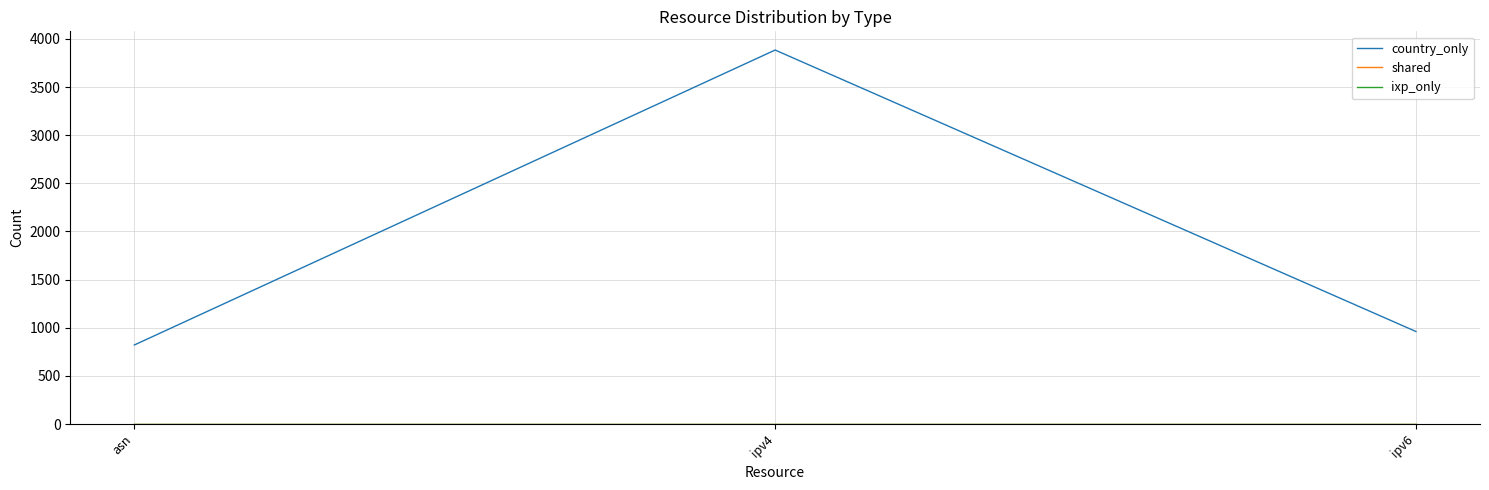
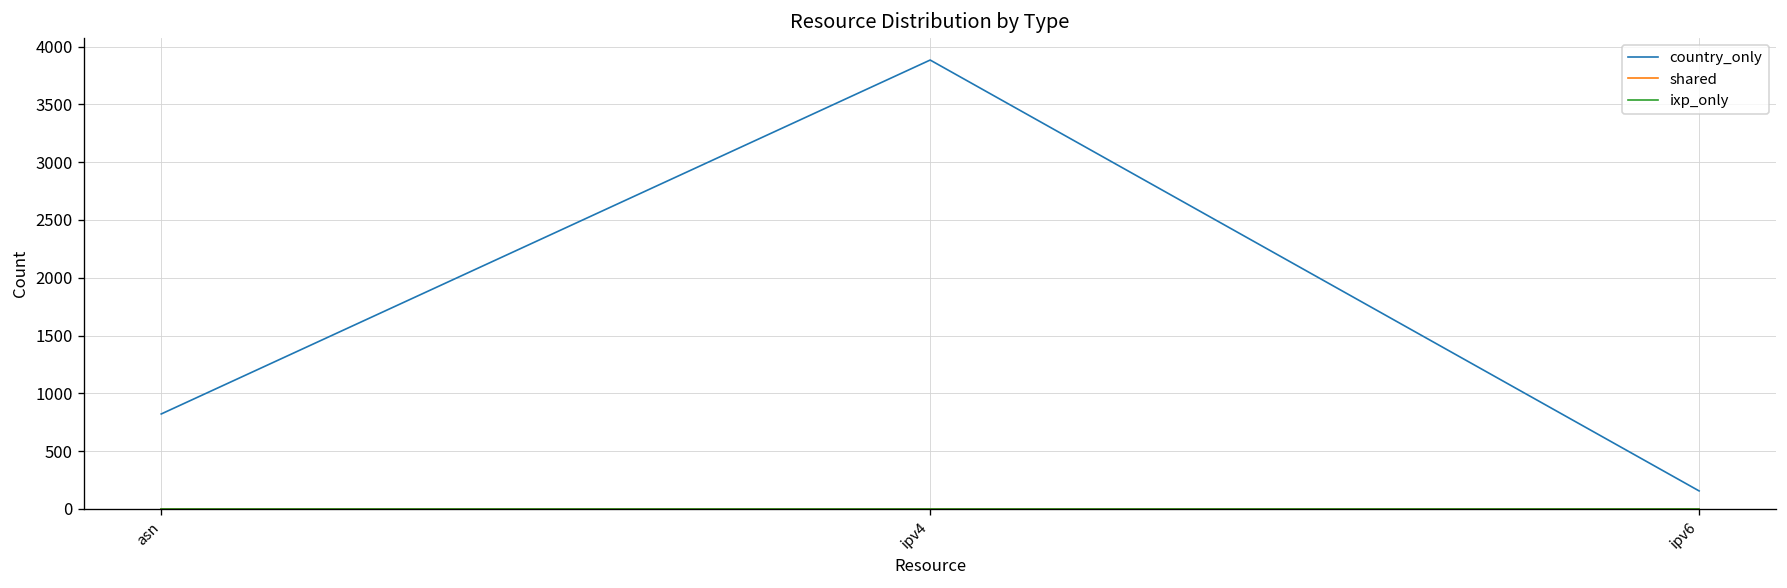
  {
    "country_only": {
      "asn": 800,
      "ipv4": 3900,
-     "ipv6": 1000
+     "ipv6": 200
    },
    "ixp_only": {
      "asn": 0,
      "ipv4": 0,
      "ipv6": 0
    }
  }
